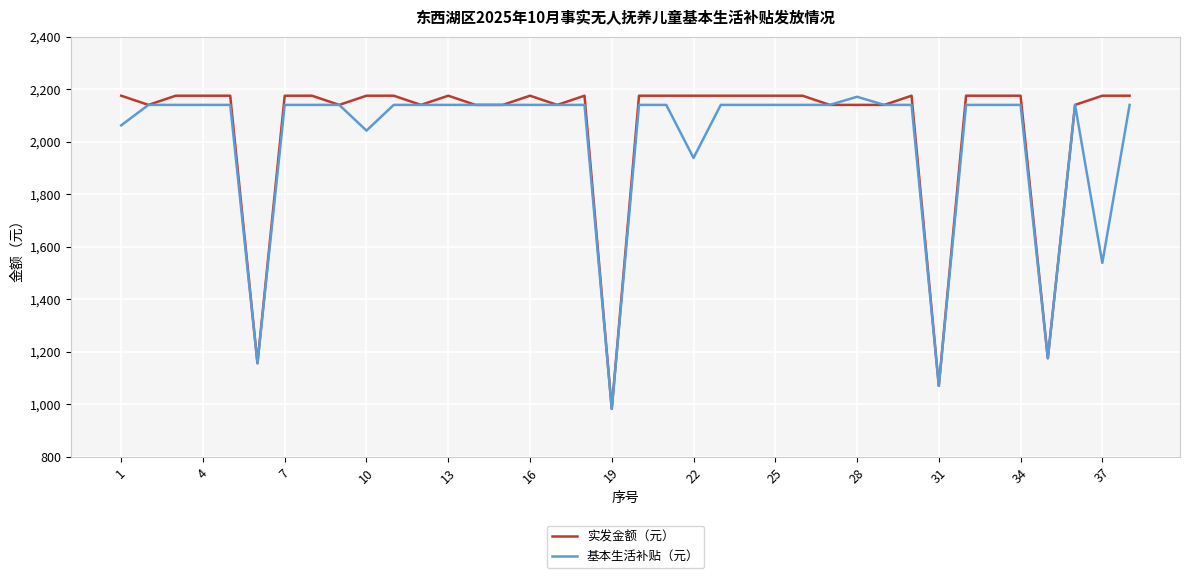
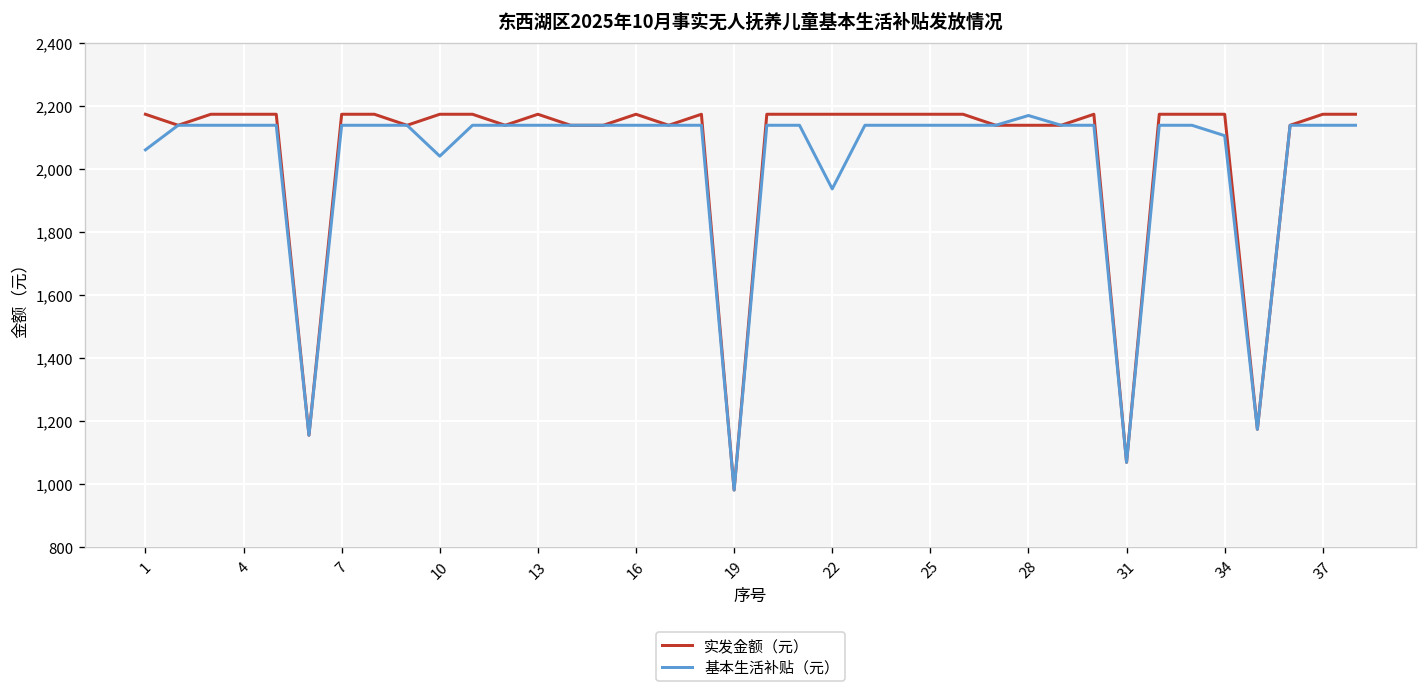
  {
    "实发金额（元）": {
      "1": "2,180",
      "4": "2,180",
      "7": "2,180",
      "10": "2,180",
      "13": "2,180",
      "16": "2,180",
      "22": "2,180",
      "25": "2,180",
      "28": "2,140",
      "34": "2,180",
      "37": "2,180"
    },
    "基本生活补贴（元）": {
      "1": "2,060",
      "4": "2,140",
      "7": "2,140",
      "10": "2,040",
      "13": "2,140",
      "16": "2,140",
      "22": "1,940",
      "25": "2,140",
      "28": "2,170",
-     "34": "2,140",
-     "37": "1,540"
+     "34": "2,110",
+     "37": "2,140"
    }
  }
